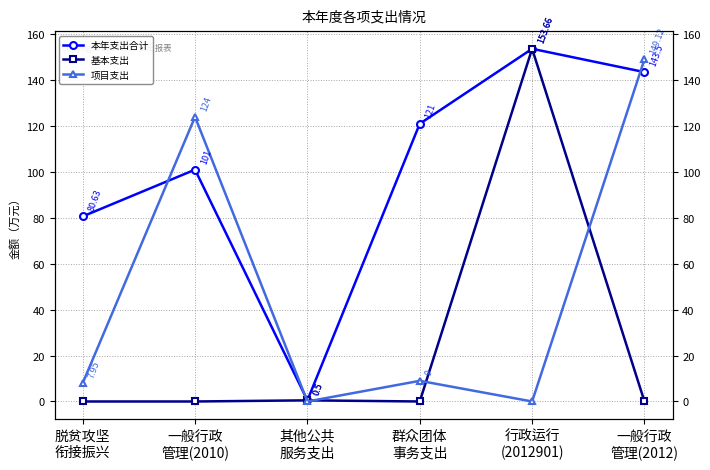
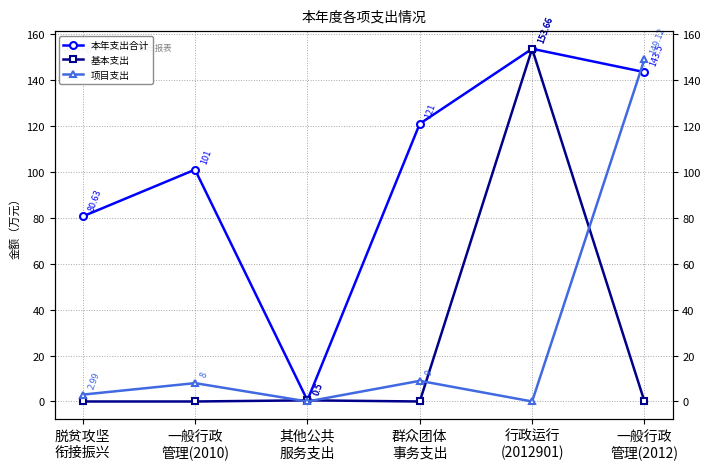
  {
    "本年支出合计": {
      "脱贫攻坚 衔接振兴": 80.63,
      "一般行政 管理(2010)": 101,
      "群众团体 事务支出": 121
    },
    "基本支出": {
      "脱贫攻坚 衔接振兴": 0,
      "一般行政 管理(2010)": 0,
      "群众团体 事务支出": 0,
      "一般行政 管理(2012)": 0
    },
    "项目支出": {
-     "脱贫攻坚 衔接振兴": 7.95,
-     "一般行政 管理(2010)": 124,
+     "脱贫攻坚 衔接振兴": 2.99,
+     "一般行政 管理(2010)": 8,
      "群众团体 事务支出": 9
    }
  }
